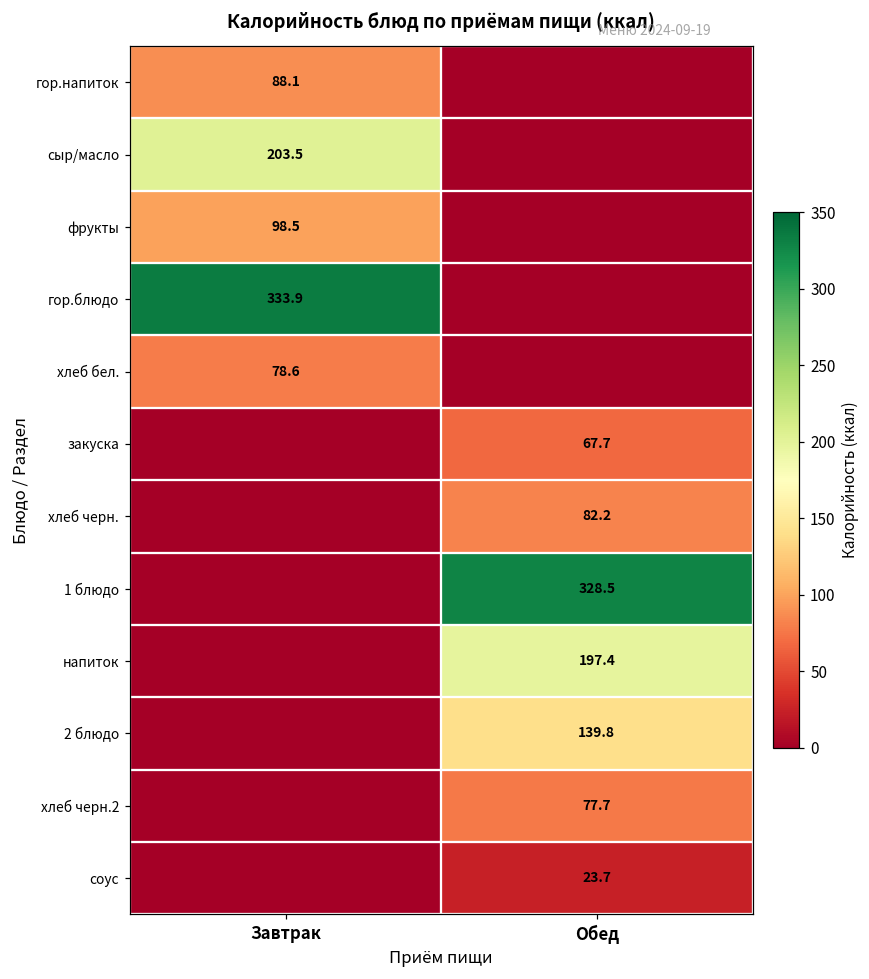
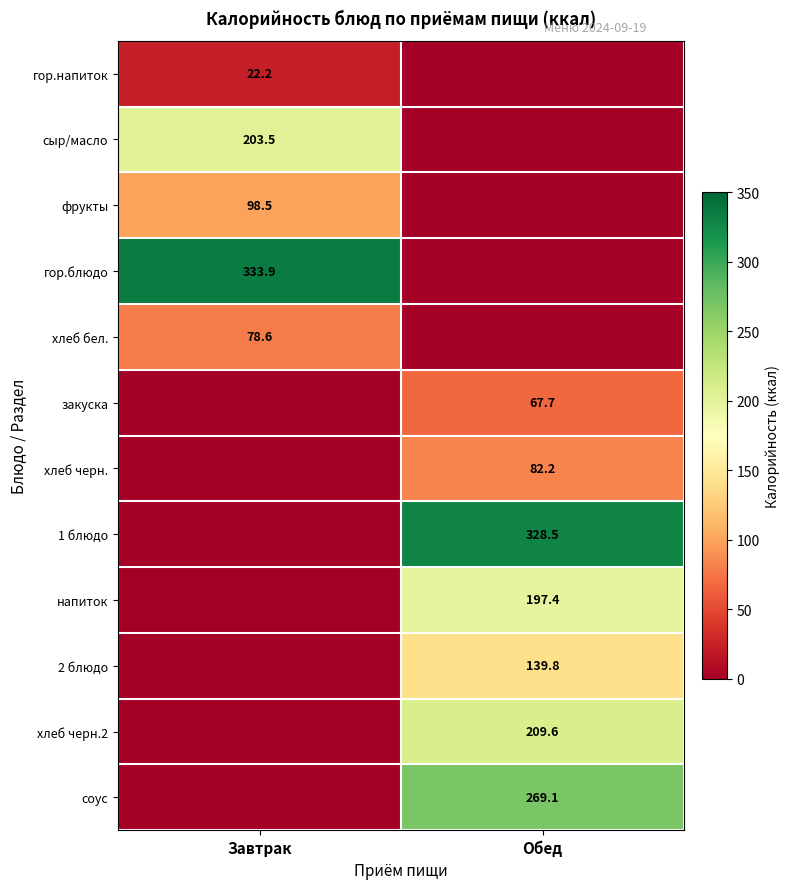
  {
    "гор.напиток": {
-     "Завтрак": 88.1
+     "Завтрак": 22.2
    },
    "сыр/масло": {
      "Завтрак": 203.5
    },
    "фрукты": {
      "Завтрак": 98.5
    },
    "гор.блюдо": {
      "Завтрак": 333.9
    },
    "хлеб бел.": {
      "Завтрак": 78.6
    },
    "закуска": {
      "Обед": 67.7
    },
    "хлеб черн.": {
      "Обед": 82.2
    },
    "1 блюдо": {
      "Обед": 328.5
    },
    "напиток": {
      "Обед": 197.4
    },
    "2 блюдо": {
      "Обед": 139.8
    },
    "хлеб черн.2": {
-     "Обед": 77.7
+     "Обед": 209.6
    },
    "соус": {
-     "Обед": 23.7
+     "Обед": 269.1
    }
  }
